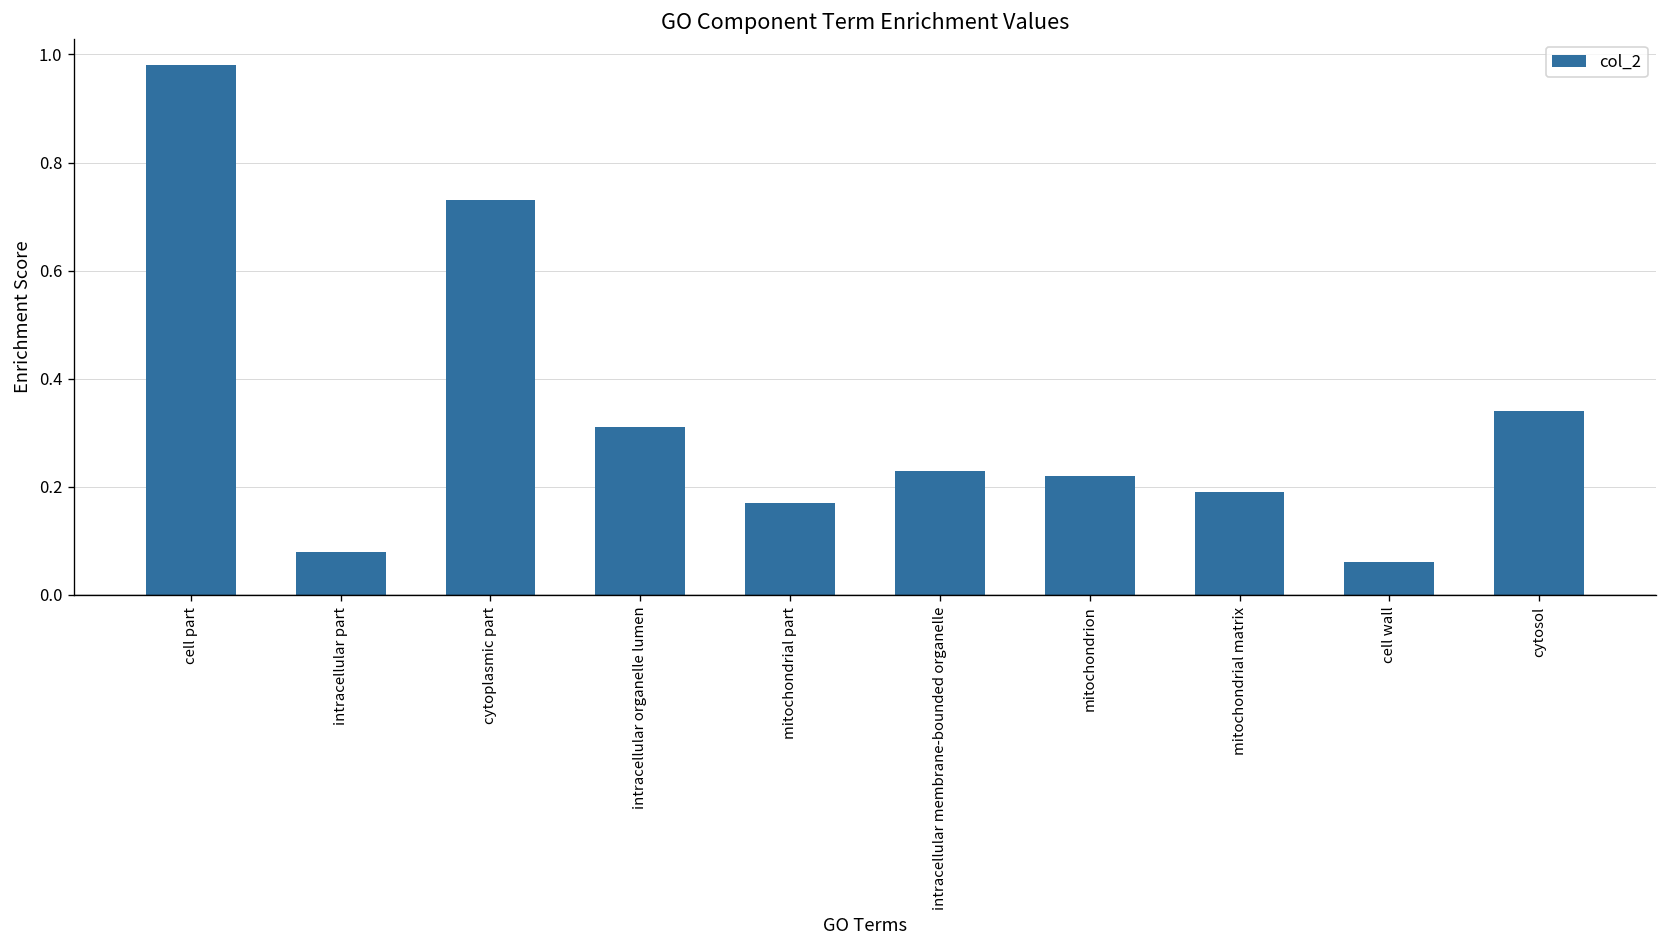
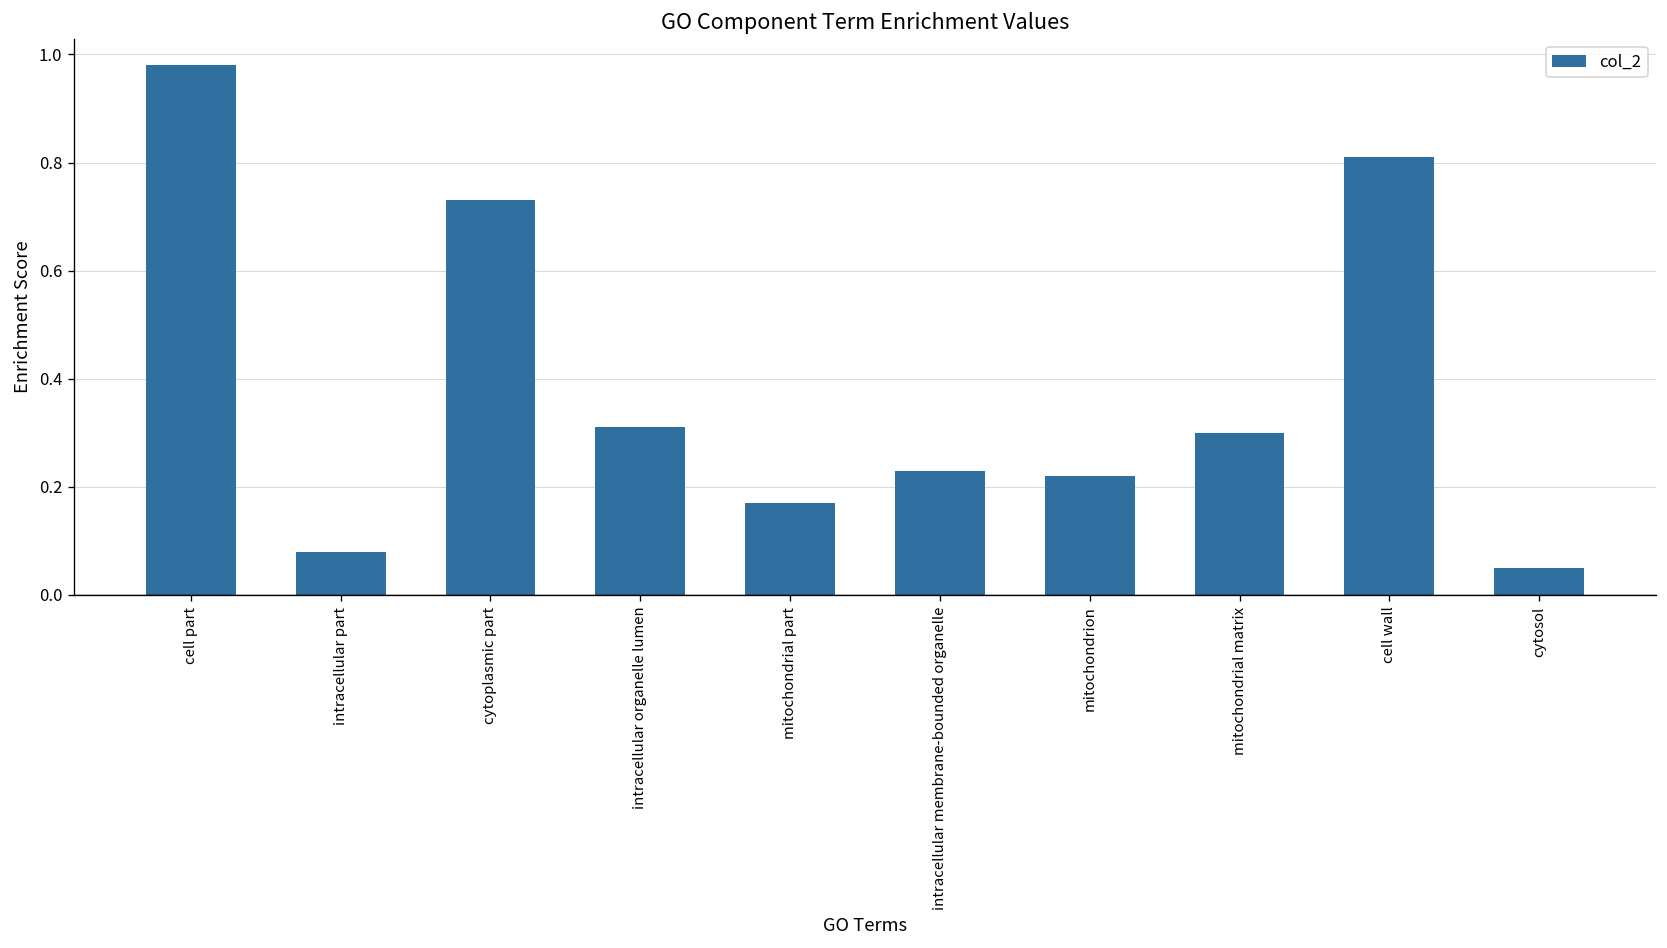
  {
    "cell part": 0.98,
    "intracellular part": 0.08,
    "cytoplasmic part": 0.73,
    "intracellular organelle lumen": 0.31,
    "mitochondrial part": 0.17,
    "intracellular membrane-bounded organelle": 0.23,
    "mitochondrion": 0.22,
-   "mitochondrial matrix": 0.19,
-   "cell wall": 0.06,
-   "cytosol": 0.34
+   "mitochondrial matrix": 0.30,
+   "cell wall": 0.81,
+   "cytosol": 0.05
  }
